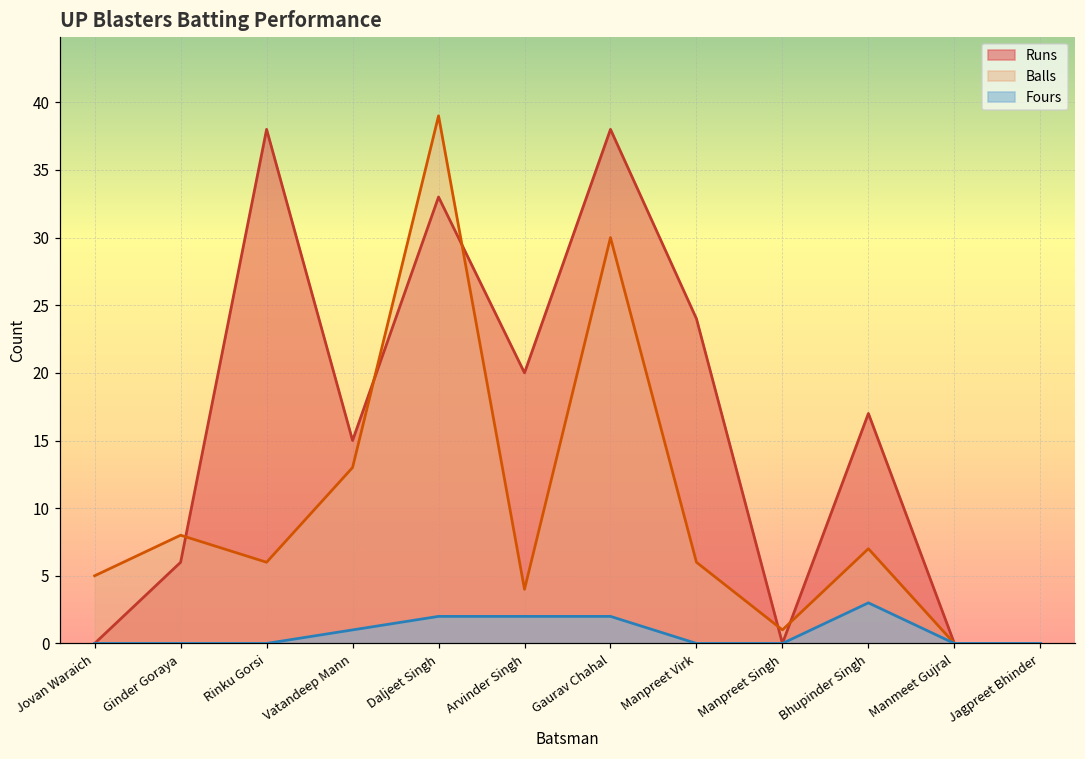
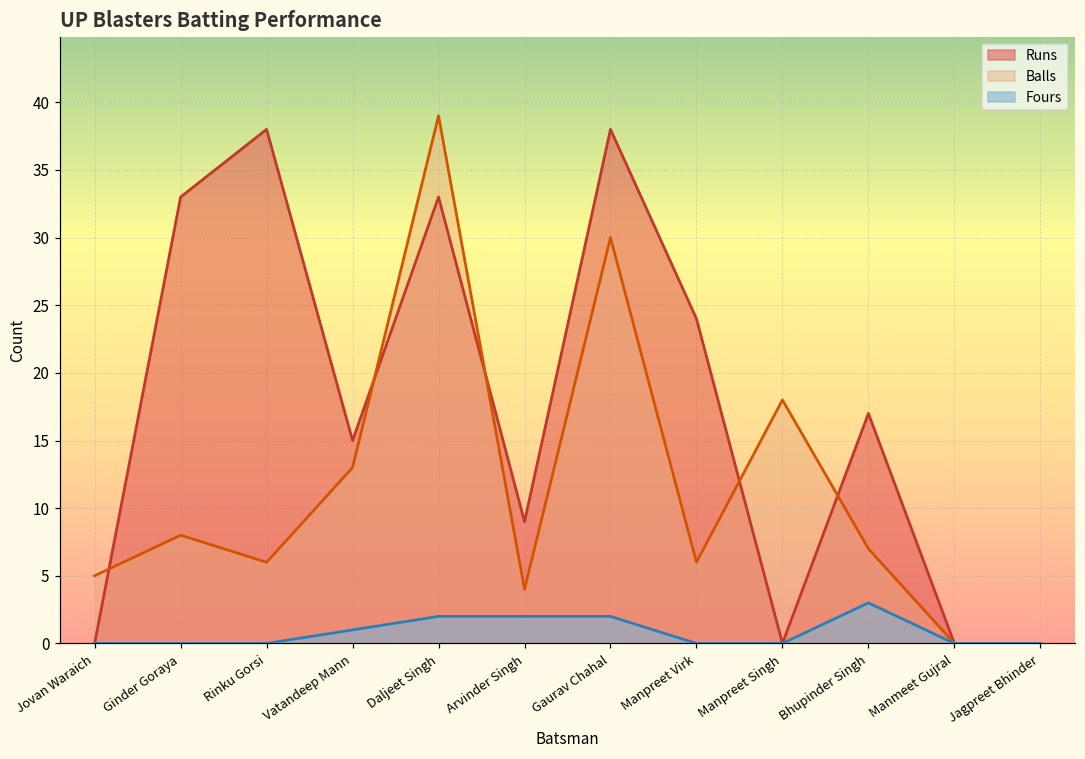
  {
    "Runs": {
-     "Ginder Goraya": 6,
+     "Ginder Goraya": 33,
      "Rinku Gorsi": 38,
      "Vatandeep Mann": 15,
      "Daljeet Singh": 33,
-     "Arvinder Singh": 20,
+     "Arvinder Singh": 9,
      "Gaurav Chahal": 38,
      "Manpreet Virk": 24,
      "Bhupinder Singh": 17
    },
    "Balls": {
      "Jovan Waraich": 5,
      "Ginder Goraya": 8,
      "Rinku Gorsi": 6,
      "Vatandeep Mann": 13,
      "Daljeet Singh": 39,
      "Arvinder Singh": 4,
      "Gaurav Chahal": 30,
      "Manpreet Virk": 6,
-     "Manpreet Singh": 1,
+     "Manpreet Singh": 18,
      "Bhupinder Singh": 7
    },
    "Fours": {
      "Ginder Goraya": 0,
      "Rinku Gorsi": 0,
      "Vatandeep Mann": 1,
      "Daljeet Singh": 2,
      "Arvinder Singh": 2,
      "Gaurav Chahal": 2,
      "Manpreet Virk": 0,
      "Bhupinder Singh": 3
    }
  }
